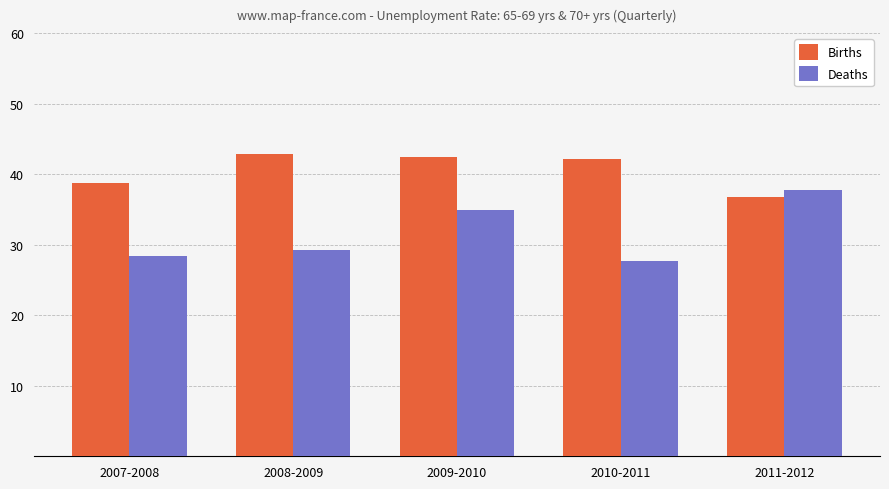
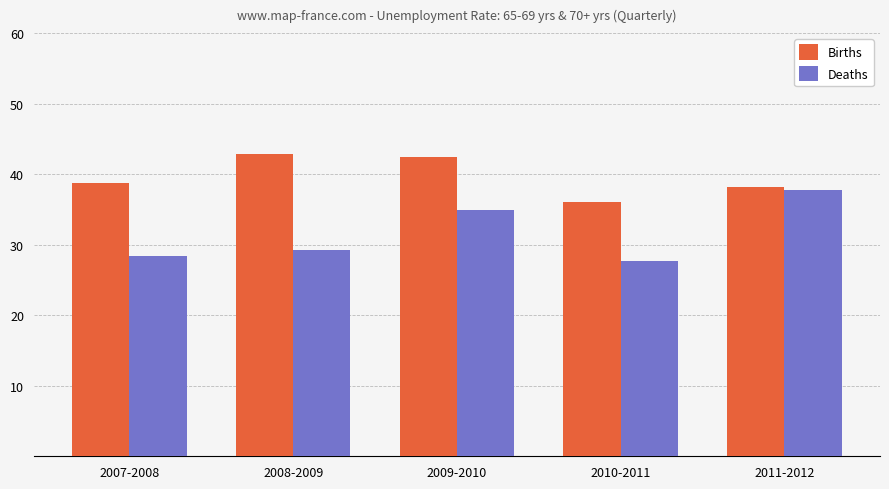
  {
    "Births": {
      "2007-2008": 39,
      "2008-2009": 43,
      "2009-2010": 42,
-     "2010-2011": 42,
-     "2011-2012": 37
+     "2010-2011": 36,
+     "2011-2012": 38
    },
    "Deaths": {
      "2007-2008": 28,
      "2008-2009": 29,
      "2009-2010": 35,
      "2010-2011": 28,
      "2011-2012": 38
    }
  }
